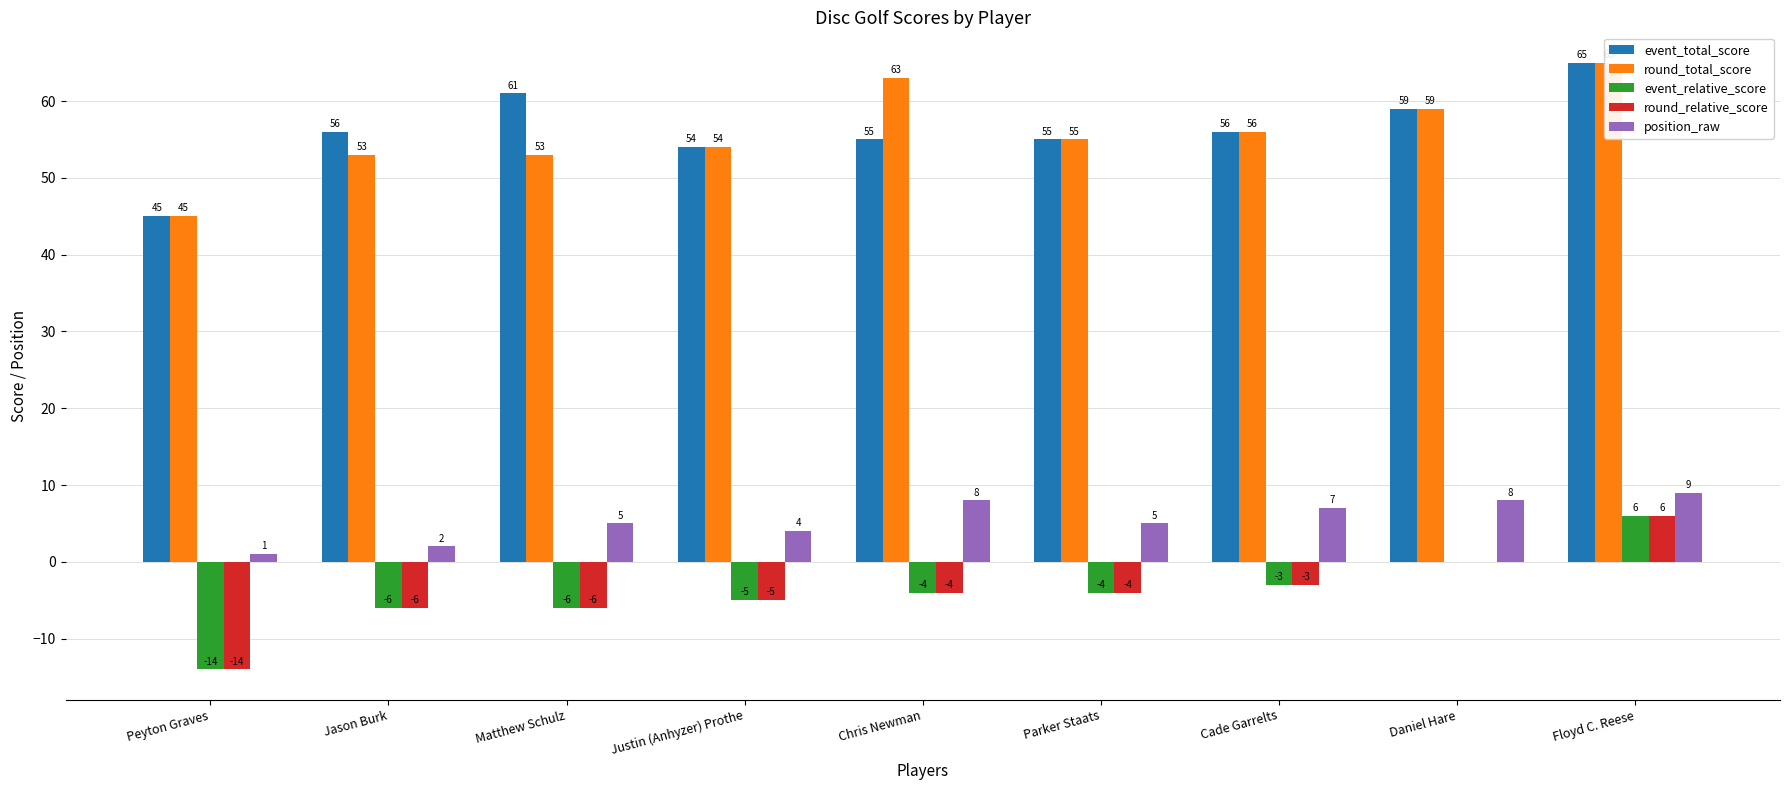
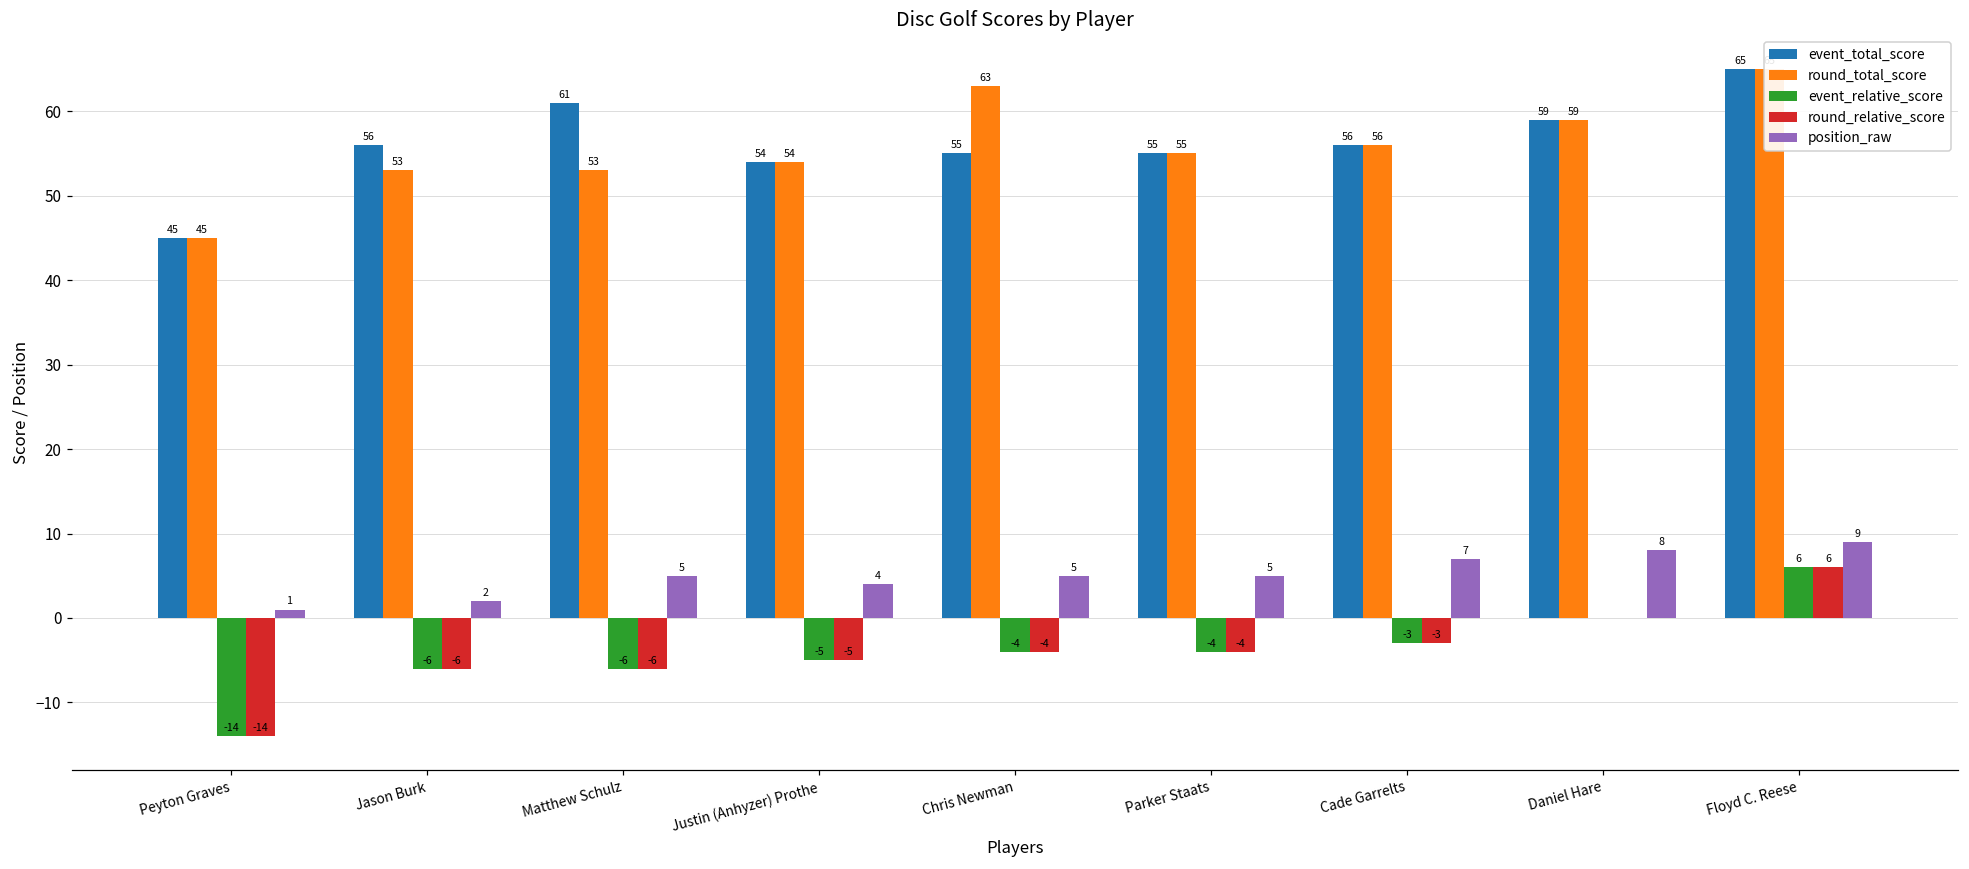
  {
    "event_total_score": {
      "Peyton Graves": 45,
      "Jason Burk": 56,
      "Matthew Schulz": 61,
      "Justin (Anhyzer) Prothe": 54,
      "Chris Newman": 55,
      "Parker Staats": 55,
      "Cade Garrelts": 56,
      "Daniel Hare": 59,
      "Floyd C. Reese": 65
    },
    "round_total_score": {
      "Peyton Graves": 45,
      "Jason Burk": 53,
      "Matthew Schulz": 53,
      "Justin (Anhyzer) Prothe": 54,
      "Chris Newman": 63,
      "Parker Staats": 55,
      "Cade Garrelts": 56,
      "Daniel Hare": 59
    },
    "event_relative_score": {
      "Peyton Graves": -14,
      "Jason Burk": -6,
      "Matthew Schulz": -6,
      "Justin (Anhyzer) Prothe": -5,
      "Chris Newman": -4,
      "Parker Staats": -4,
      "Cade Garrelts": -3,
      "Floyd C. Reese": 6
    },
    "round_relative_score": {
      "Peyton Graves": -14,
      "Jason Burk": -6,
      "Matthew Schulz": -6,
      "Justin (Anhyzer) Prothe": -5,
      "Chris Newman": -4,
      "Parker Staats": -4,
      "Cade Garrelts": -3,
      "Floyd C. Reese": 6
    },
    "position_raw": {
      "Peyton Graves": 1,
      "Jason Burk": 2,
      "Matthew Schulz": 5,
      "Justin (Anhyzer) Prothe": 4,
-     "Chris Newman": 8,
+     "Chris Newman": 5,
      "Parker Staats": 5,
      "Cade Garrelts": 7,
      "Daniel Hare": 8,
      "Floyd C. Reese": 9
    }
  }
